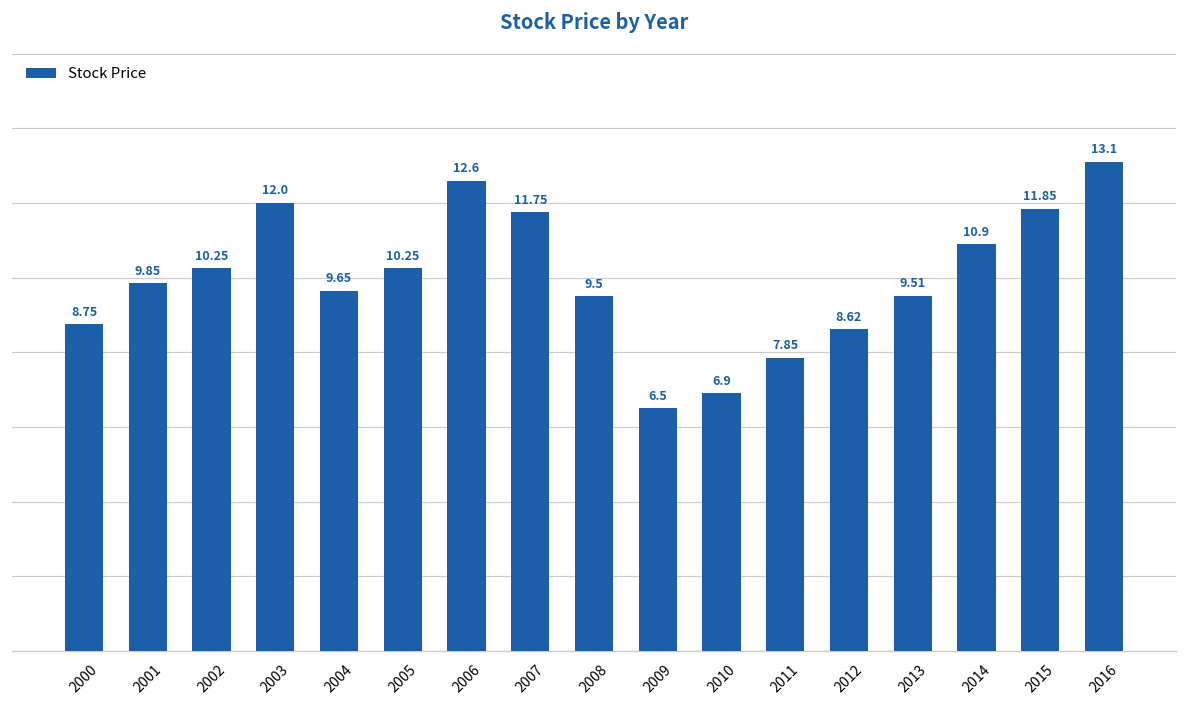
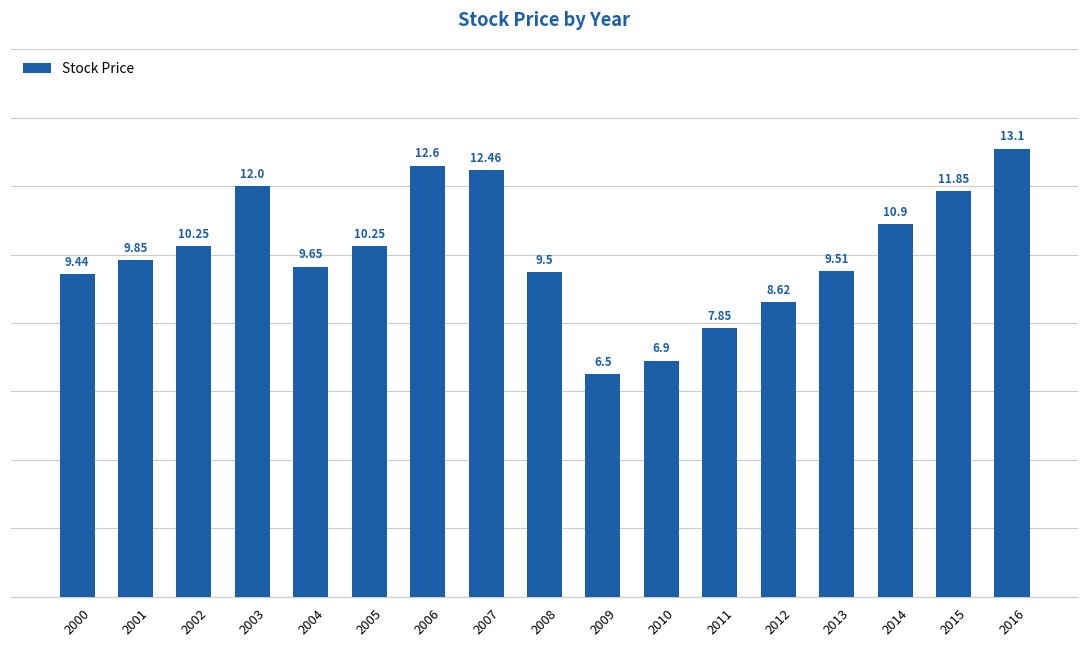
  {
-   "2000": 8.75,
+   "2000": 9.44,
    "2001": 9.85,
    "2002": 10.25,
    "2003": 12.0,
    "2004": 9.65,
    "2005": 10.25,
    "2006": 12.6,
-   "2007": 11.75,
+   "2007": 12.46,
    "2008": 9.5,
    "2009": 6.5,
    "2010": 6.9,
    "2011": 7.85,
    "2012": 8.62,
    "2013": 9.51,
    "2014": 10.9,
    "2015": 11.85,
    "2016": 13.1
  }
